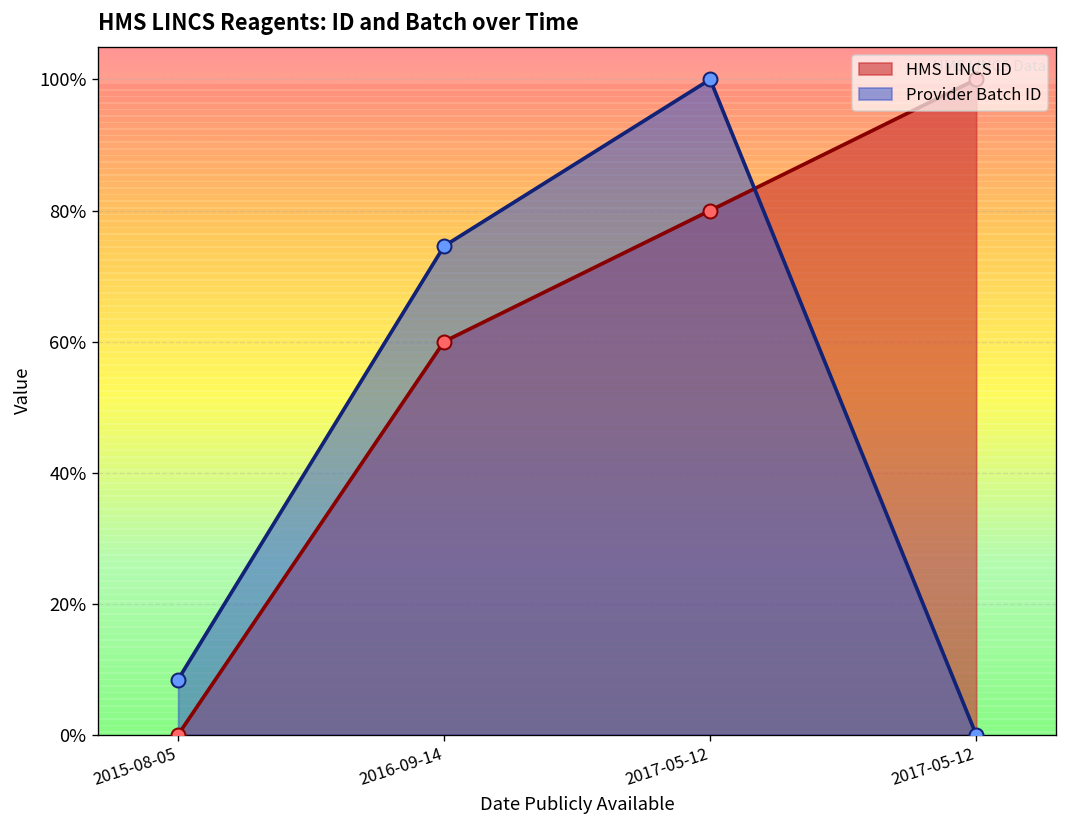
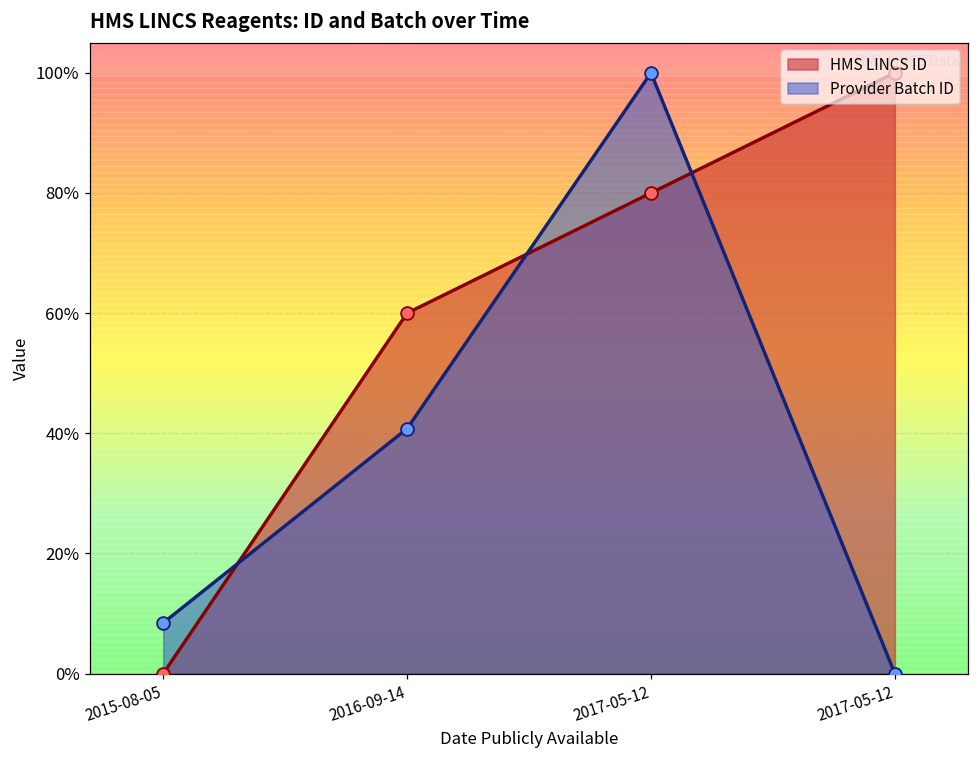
  {
    "HMS LINCS ID": {
      "2015-08-05": "0%",
      "2016-09-14": "60%"
    },
    "Provider Batch ID": {
      "2015-08-05": "8%",
-     "2016-09-14": "75%"
+     "2016-09-14": "41%"
    }
  }
